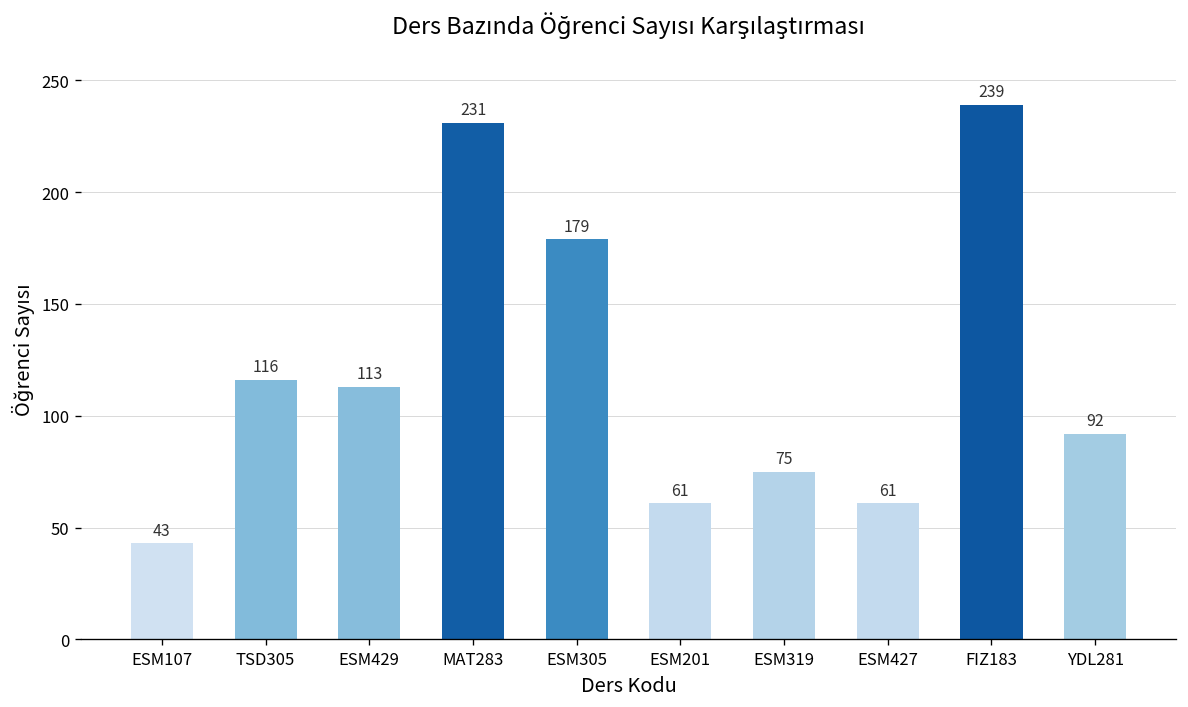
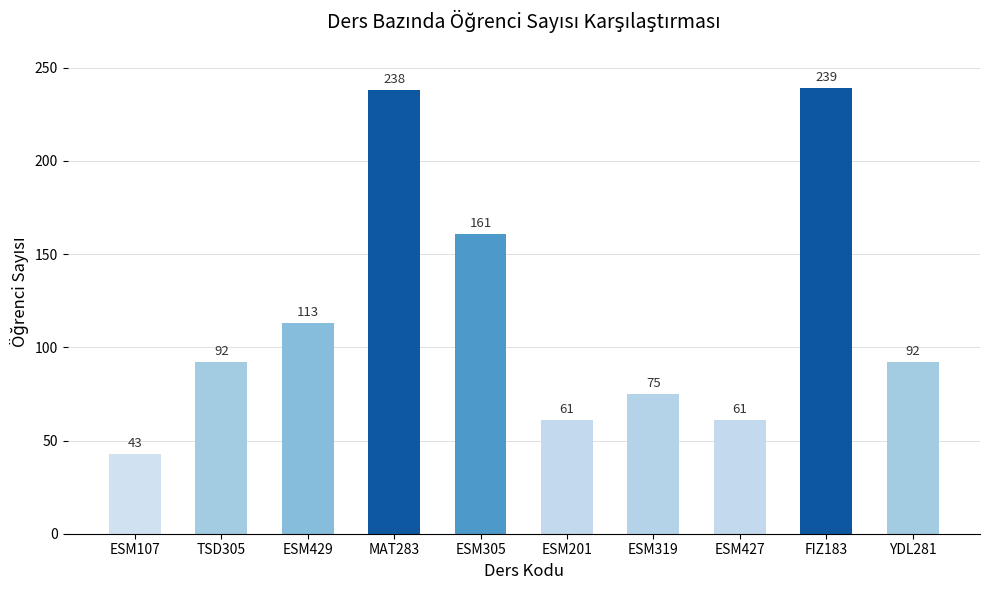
  {
    "ESM107": 43,
-   "TSD305": 116,
+   "TSD305": 92,
    "ESM429": 113,
-   "MAT283": 231,
-   "ESM305": 179,
+   "MAT283": 238,
+   "ESM305": 161,
    "ESM201": 61,
    "ESM319": 75,
    "ESM427": 61,
    "FIZ183": 239,
    "YDL281": 92
  }
